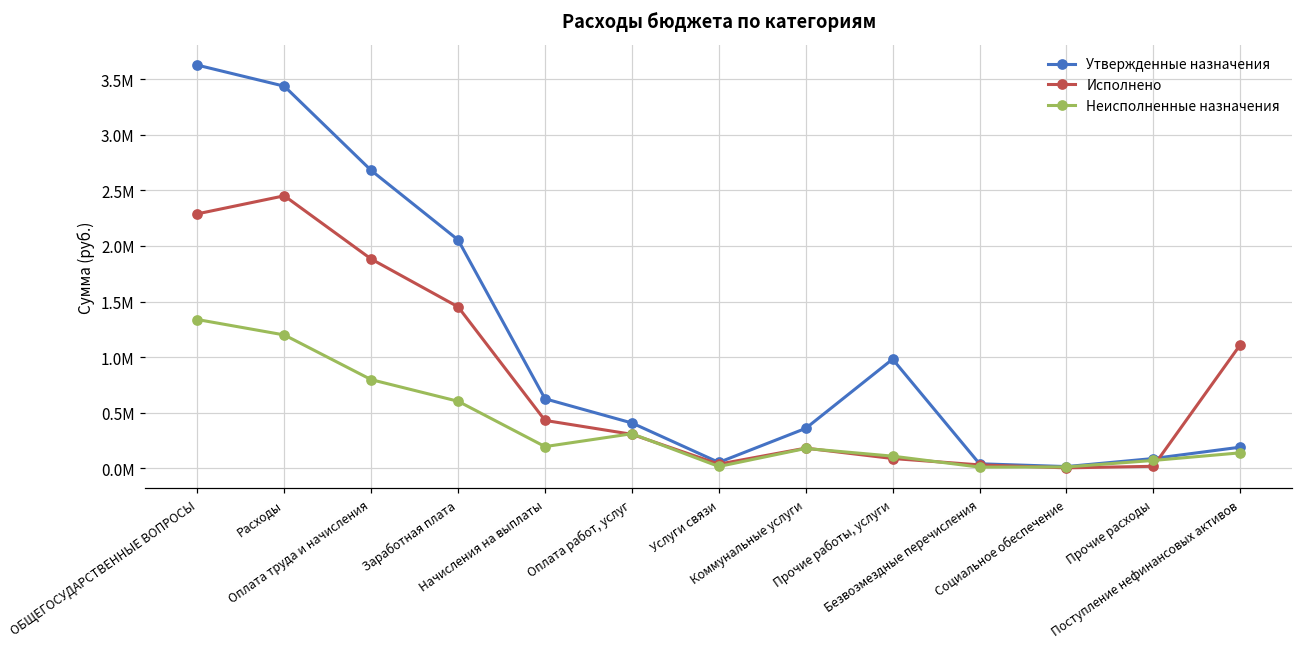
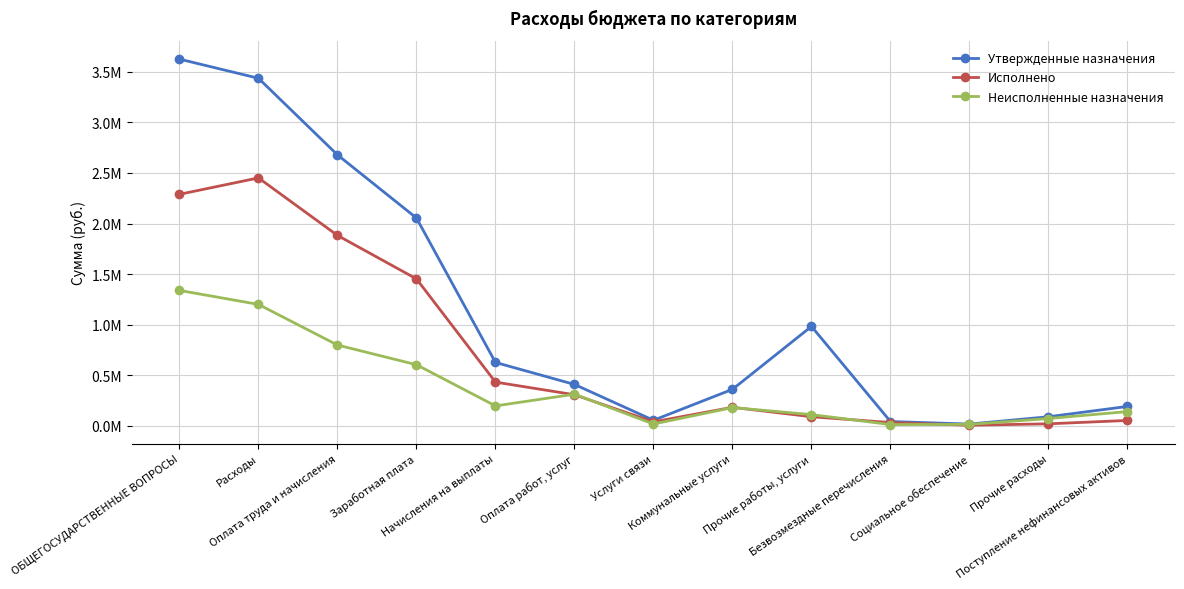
  {
    "Утвержденные назначения": {
      "ОБЩЕГОСУДАРСТВЕННЫЕ ВОПРОСЫ": 3630000,
      "Расходы": 3440000,
      "Оплата труда и начисления": 2680000,
      "Заработная плата": 2050000,
      "Начисления на выплаты": 620000,
      "Оплата работ, услуг": 410000,
      "Коммунальные услуги": 360000,
      "Прочие работы, услуги": 980000,
      "Поступление нефинансовых активов": 190000
    },
    "Исполнено": {
      "ОБЩЕГОСУДАРСТВЕННЫЕ ВОПРОСЫ": 2290000,
      "Расходы": 2450000,
      "Оплата труда и начисления": 1880000,
      "Заработная плата": 1450000,
      "Начисления на выплаты": 430000,
      "Прочие расходы": 20000,
-     "Поступление нефинансовых активов": 1110000
+     "Поступление нефинансовых активов": 50000
    },
    "Неисполненные назначения": {
      "ОБЩЕГОСУДАРСТВЕННЫЕ ВОПРОСЫ": 1340000,
      "Расходы": 1200000,
      "Оплата труда и начисления": 800000,
      "Заработная плата": 600000,
      "Начисления на выплаты": 190000,
      "Поступление нефинансовых активов": 140000
    }
  }
